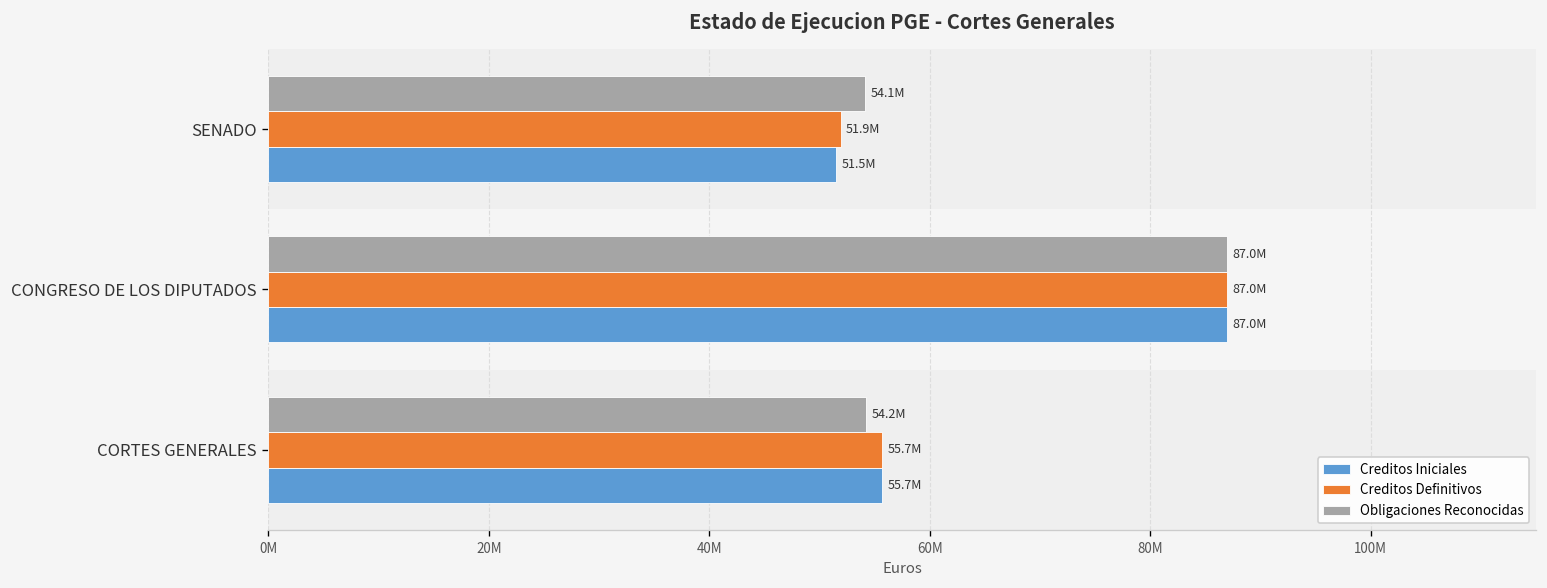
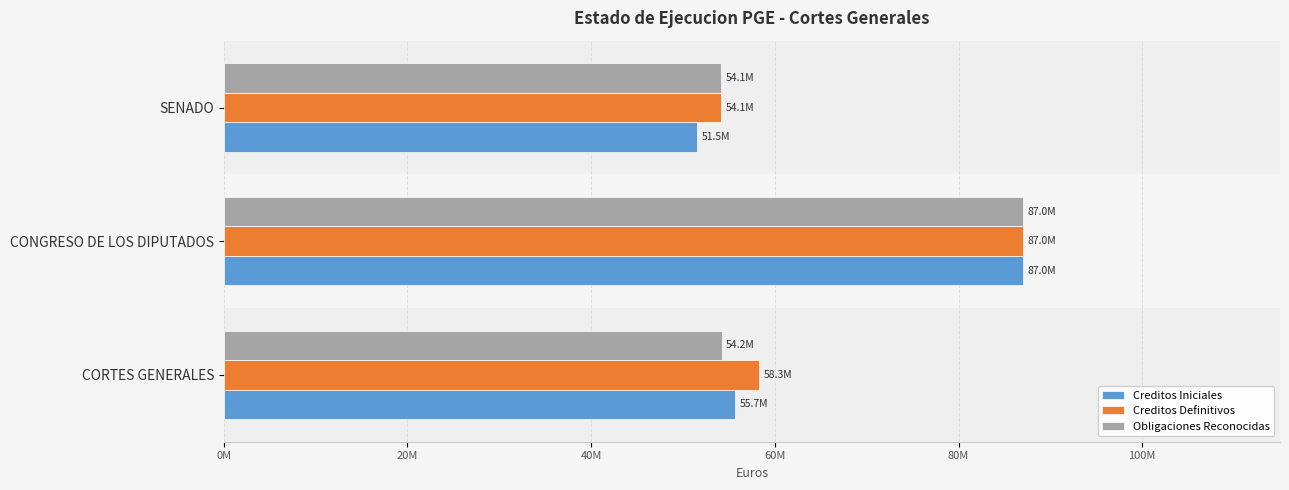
  {
    "Creditos Iniciales": {
      "SENADO": "51.5M",
      "CONGRESO DE LOS DIPUTADOS": "87.0M",
      "CORTES GENERALES": "55.7M"
    },
    "Creditos Definitivos": {
-     "SENADO": "51.9M",
+     "SENADO": "54.1M",
      "CONGRESO DE LOS DIPUTADOS": "87.0M",
-     "CORTES GENERALES": "55.7M"
+     "CORTES GENERALES": "58.3M"
    },
    "Obligaciones Reconocidas": {
      "SENADO": "54.1M",
      "CONGRESO DE LOS DIPUTADOS": "87.0M",
      "CORTES GENERALES": "54.2M"
    }
  }
